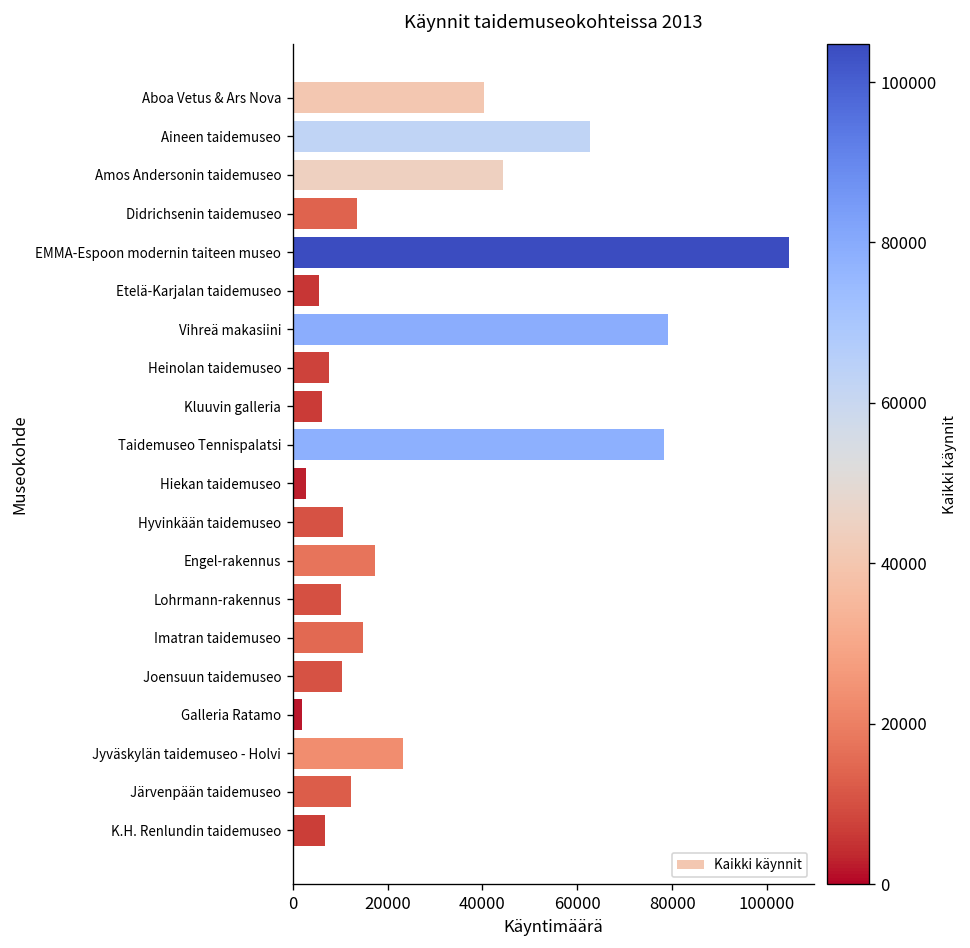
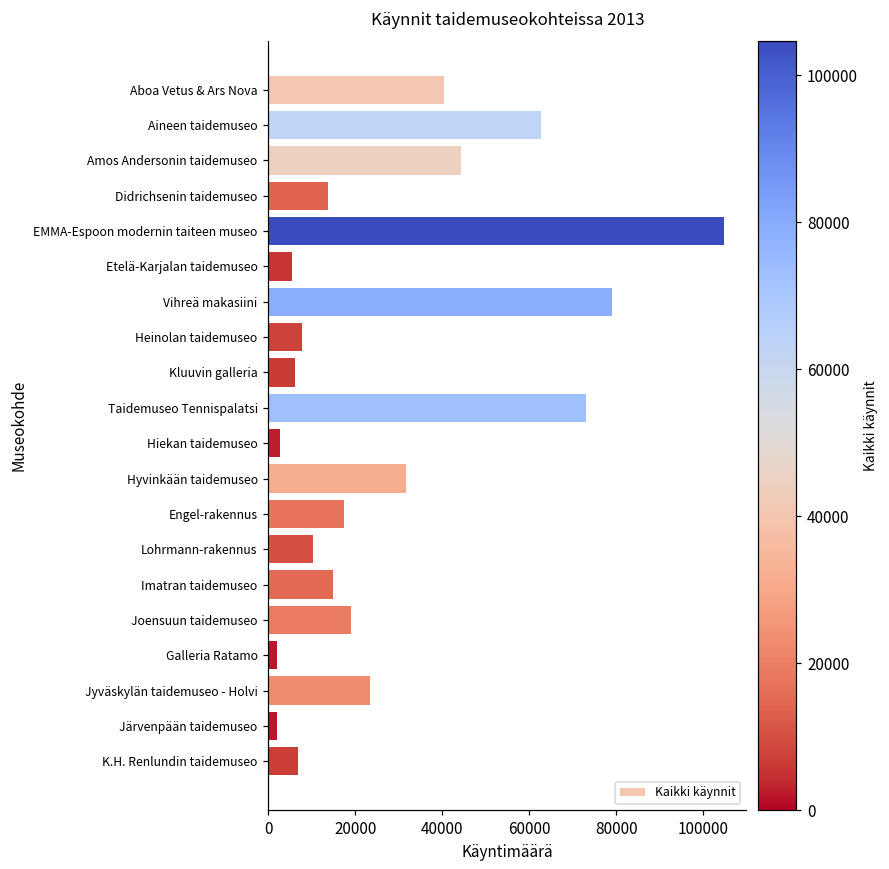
  {
    "Aboa Vetus & Ars Nova": 40000,
    "Aineen taidemuseo": 63000,
    "Amos Andersonin taidemuseo": 44000,
    "Didrichsenin taidemuseo": 14000,
    "EMMA-Espoon modernin taiteen museo": 105000,
    "Etelä-Karjalan taidemuseo": 6000,
    "Vihreä makasiini": 79000,
    "Heinolan taidemuseo": 8000,
    "Kluuvin galleria": 6000,
-   "Taidemuseo Tennispalatsi": 78000,
+   "Taidemuseo Tennispalatsi": 73000,
    "Hiekan taidemuseo": 3000,
-   "Hyvinkään taidemuseo": 11000,
+   "Hyvinkään taidemuseo": 32000,
    "Engel-rakennus": 17000,
    "Lohrmann-rakennus": 10000,
    "Imatran taidemuseo": 15000,
-   "Joensuun taidemuseo": 10000,
+   "Joensuun taidemuseo": 19000,
    "Galleria Ratamo": 2000,
    "Jyväskylän taidemuseo - Holvi": 23000,
-   "Järvenpään taidemuseo": 12000,
+   "Järvenpään taidemuseo": 2000,
    "K.H. Renlundin taidemuseo": 7000
  }
